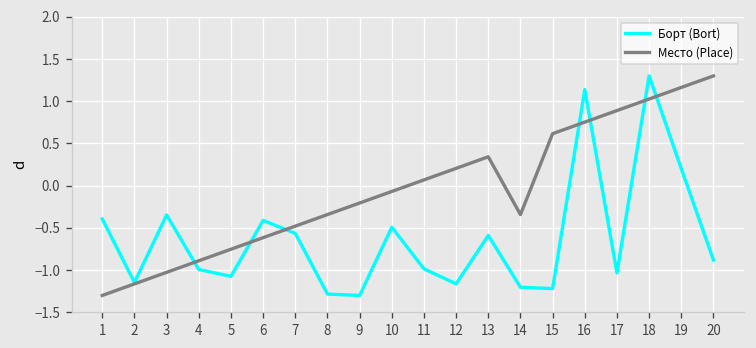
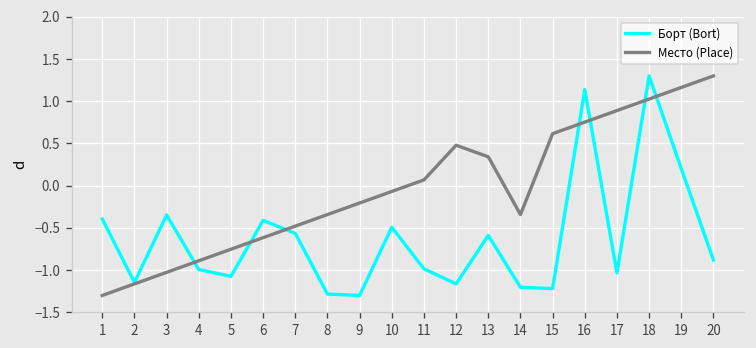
  {
    "Борт (Bort)": {
      "1": -0.4,
      "3": -0.3,
      "4": -1.0,
      "5": -1.1,
      "6": -0.4,
      "7": -0.6,
      "8": -1.3,
      "9": -1.3,
      "10": -0.5,
      "11": -1.0,
      "12": -1.2,
      "13": -0.6,
      "14": -1.2,
      "15": -1.2,
      "16": 1.1,
      "17": -1.0,
      "18": 1.3,
      "19": 0.2,
      "20": -0.9
    },
    "Место (Place)": {
      "1": -1.3,
      "3": -1.0,
      "4": -0.9,
      "5": -0.8,
      "6": -0.6,
      "7": -0.5,
      "8": -0.3,
      "9": -0.2,
      "10": -0.1,
      "11": 0.1,
-     "12": 0.2,
+     "12": 0.5,
      "13": 0.3,
      "14": -0.3,
      "15": 0.6,
      "16": 0.8,
      "17": 0.9,
      "18": 1.0,
      "19": 1.2,
      "20": 1.3
    }
  }
